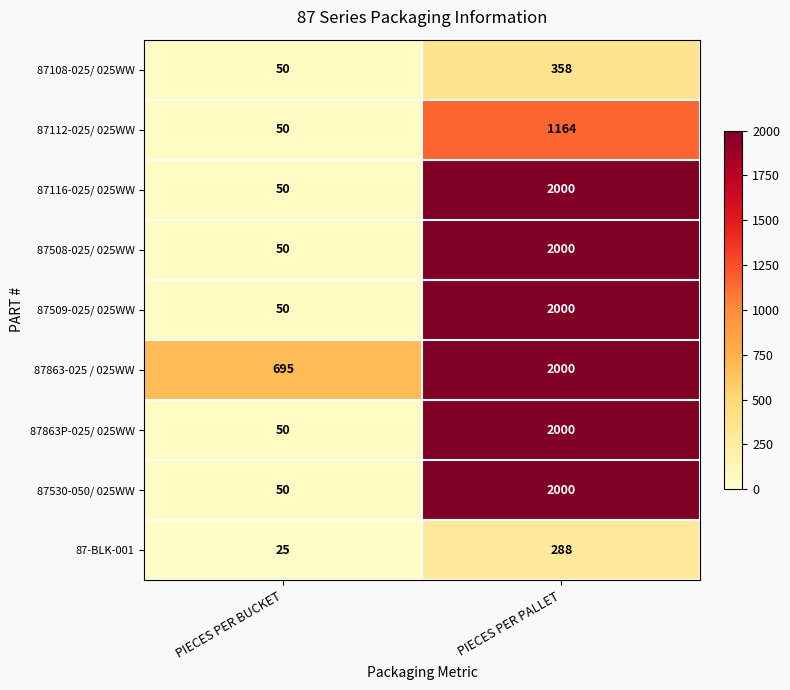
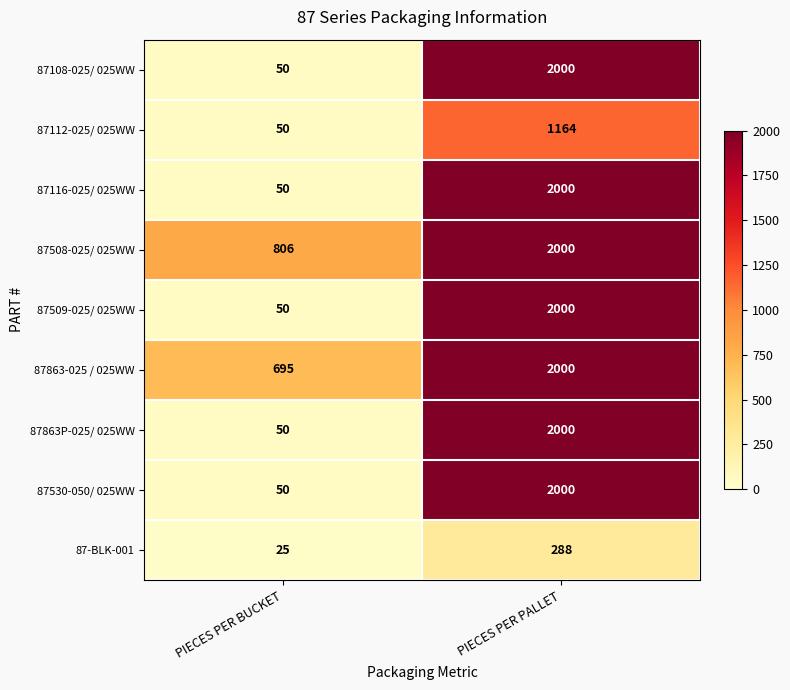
  {
    "87108-025/ 025WW": {
      "PIECES PER BUCKET": 50,
-     "PIECES PER PALLET": 358
+     "PIECES PER PALLET": 2000
    },
    "87112-025/ 025WW": {
      "PIECES PER BUCKET": 50,
      "PIECES PER PALLET": 1164
    },
    "87116-025/ 025WW": {
      "PIECES PER BUCKET": 50,
      "PIECES PER PALLET": 2000
    },
    "87508-025/ 025WW": {
-     "PIECES PER BUCKET": 50,
+     "PIECES PER BUCKET": 806,
      "PIECES PER PALLET": 2000
    },
    "87509-025/ 025WW": {
      "PIECES PER BUCKET": 50,
      "PIECES PER PALLET": 2000
    },
    "87863-025 / 025WW": {
      "PIECES PER BUCKET": 695,
      "PIECES PER PALLET": 2000
    },
    "87863P-025/ 025WW": {
      "PIECES PER BUCKET": 50,
      "PIECES PER PALLET": 2000
    },
    "87530-050/ 025WW": {
      "PIECES PER BUCKET": 50,
      "PIECES PER PALLET": 2000
    },
    "87-BLK-001": {
      "PIECES PER BUCKET": 25,
      "PIECES PER PALLET": 288
    }
  }
